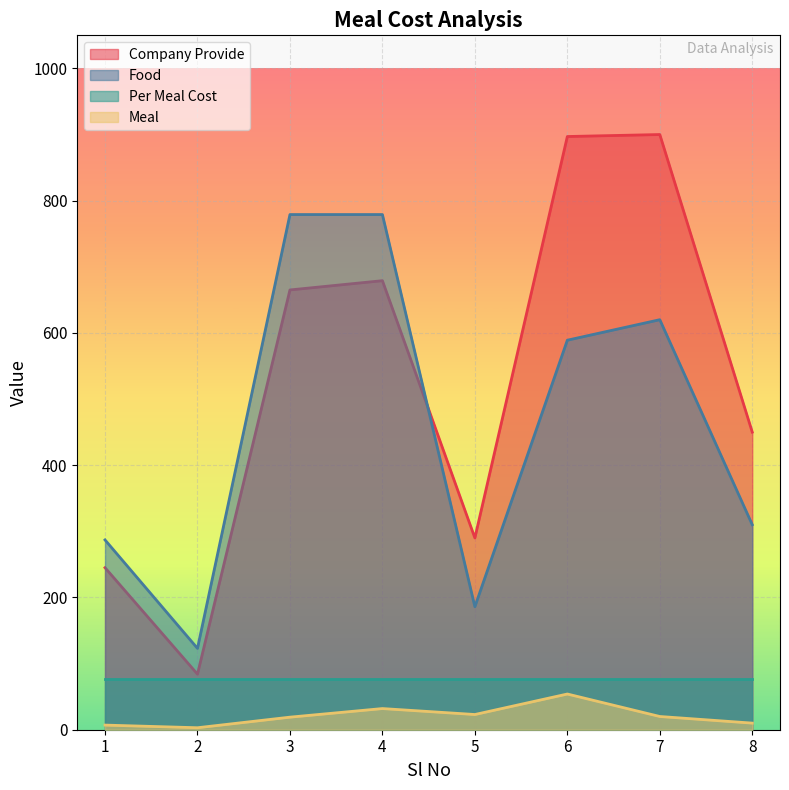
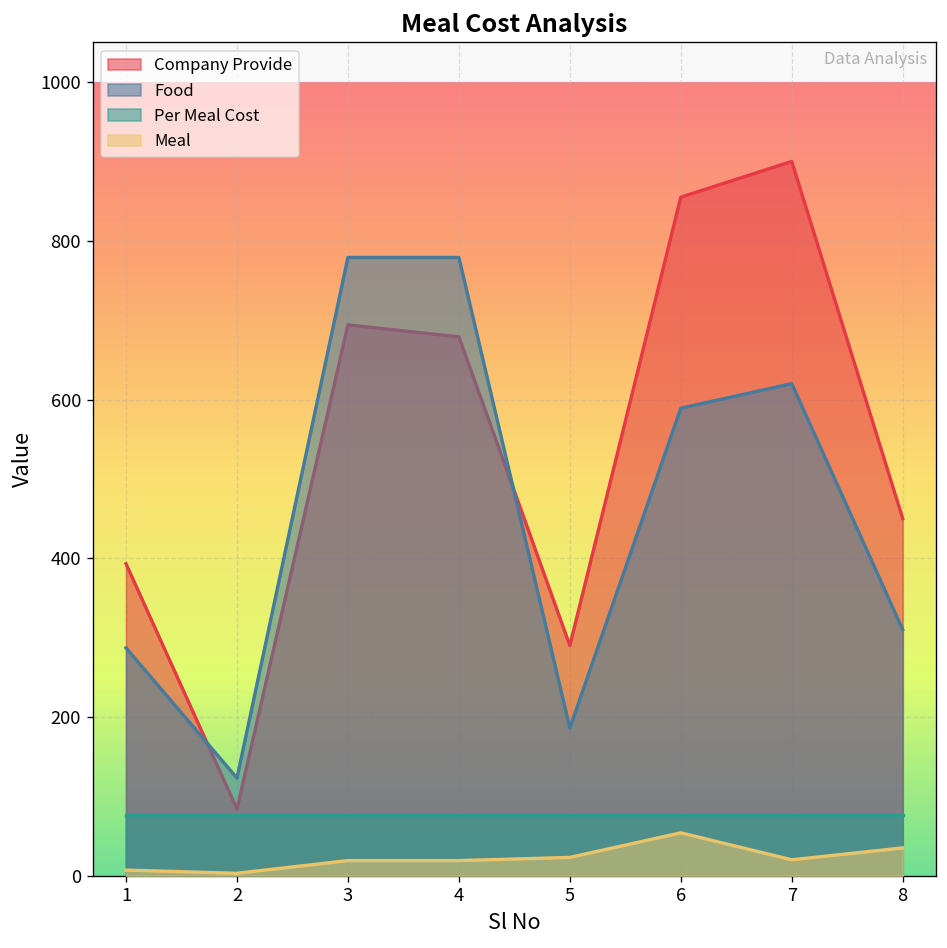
  {
    "Company Provide": {
-     "1": 250,
+     "1": 390,
      "2": 80,
-     "3": 670,
+     "3": 690,
      "4": 680,
      "5": 290,
-     "6": 900,
+     "6": 860,
      "7": 900,
      "8": 450
    },
    "Meal": {
      "1": 10,
      "2": 0,
      "3": 20,
-     "4": 30,
+     "4": 20,
      "5": 20,
      "6": 50,
      "7": 20,
-     "8": 10
+     "8": 40
    }
  }
